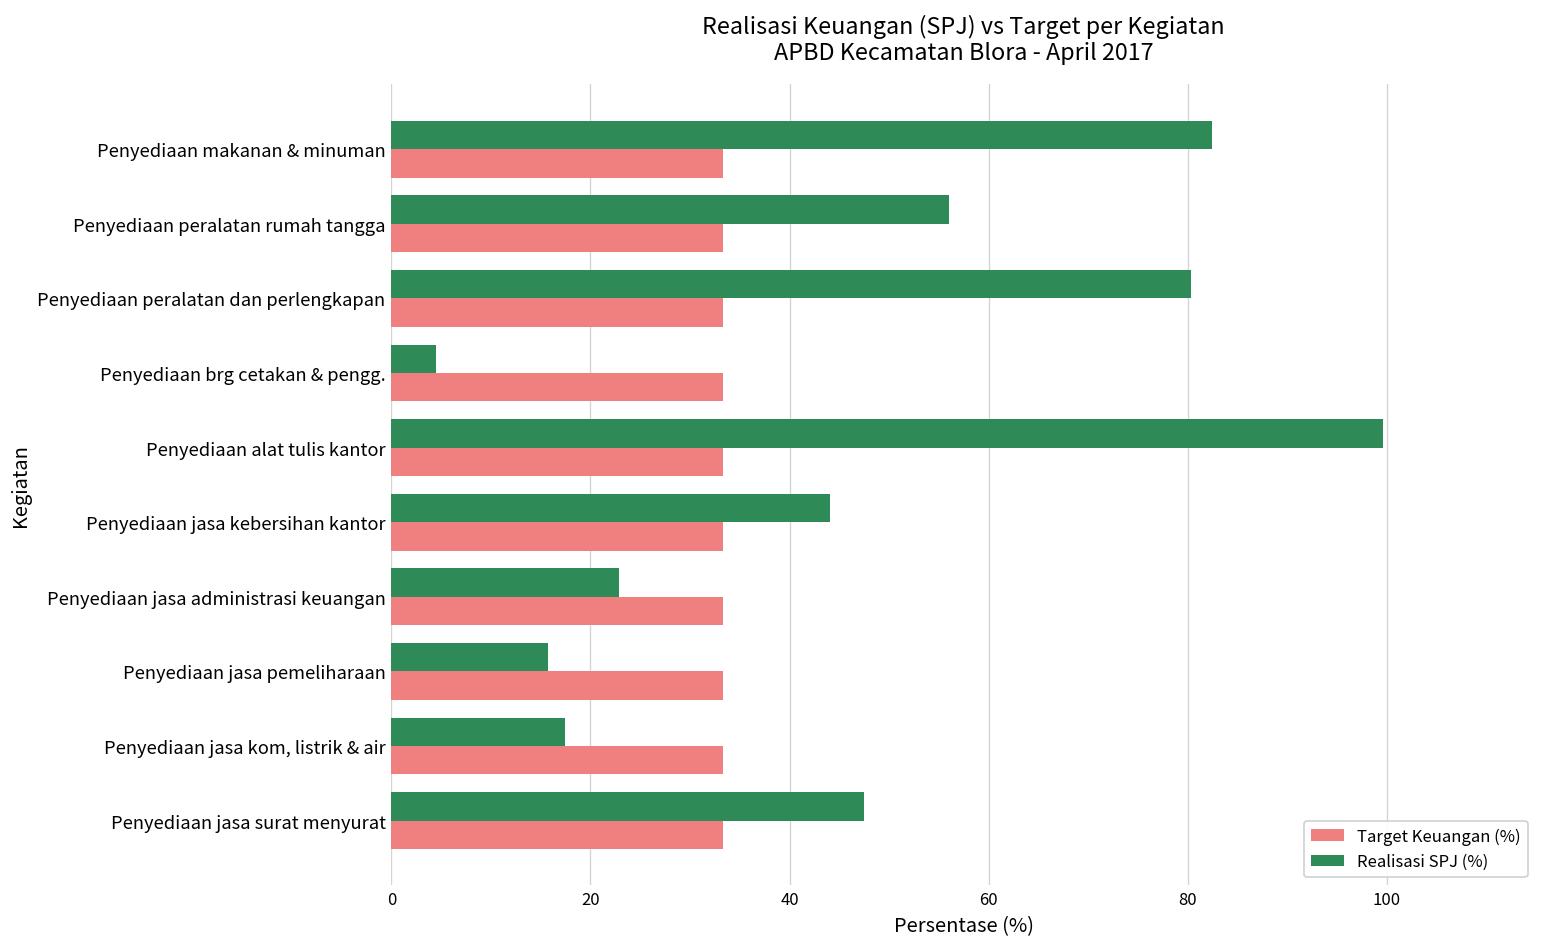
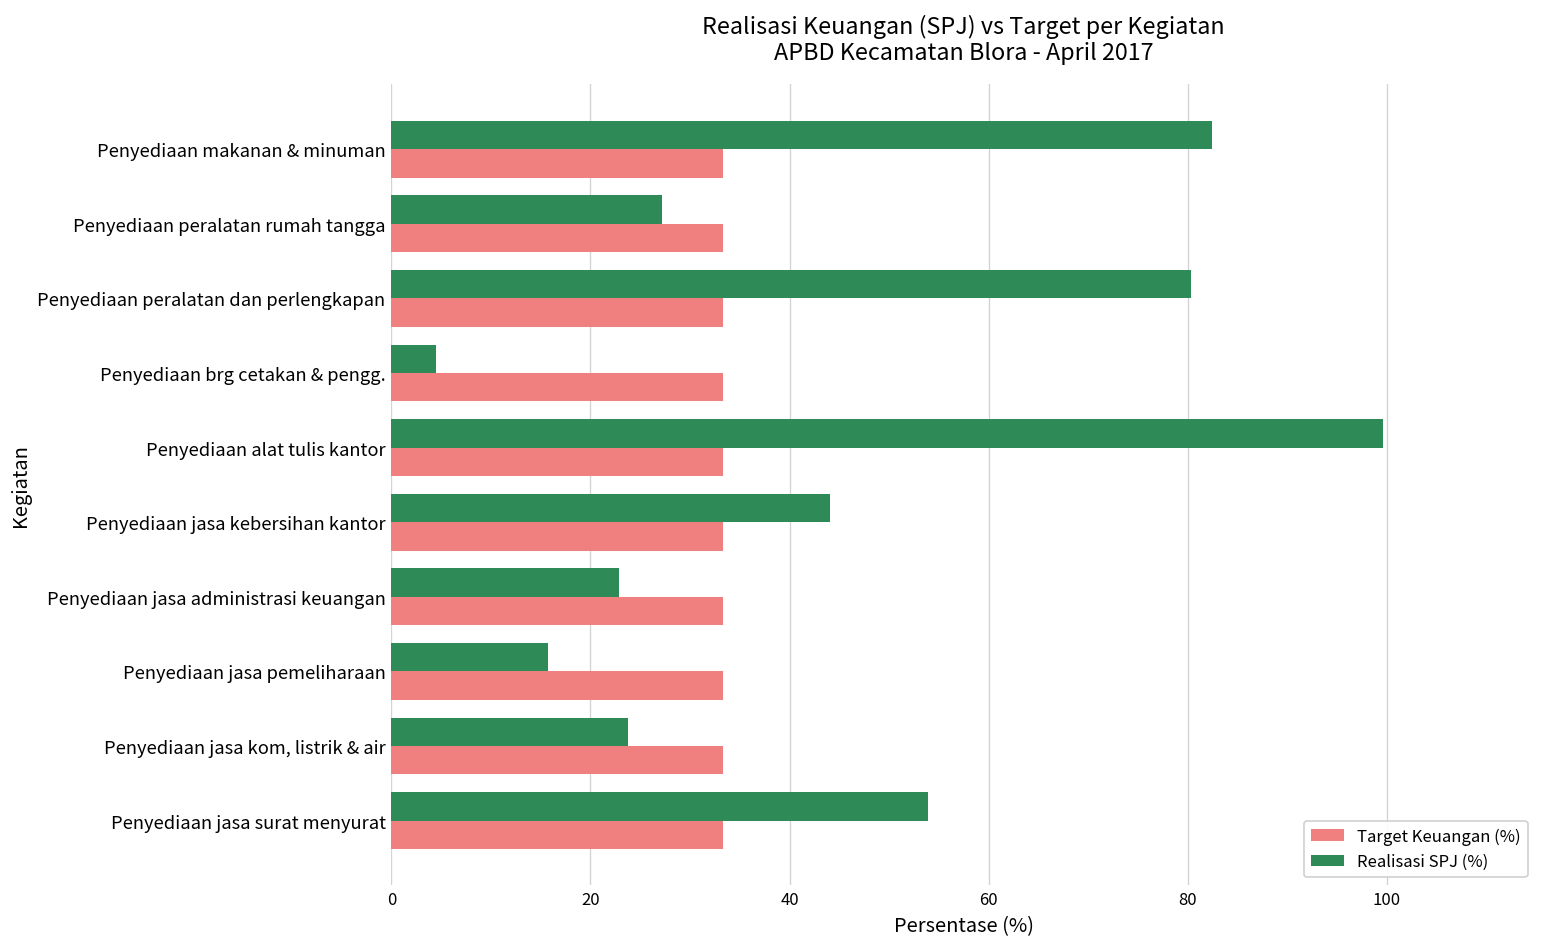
  {
    "Target Keuangan (%)": {
      "Penyediaan makanan & minuman": 33,
      "Penyediaan peralatan rumah tangga": 33,
      "Penyediaan peralatan dan perlengkapan": 33,
      "Penyediaan brg cetakan & pengg.": 33,
      "Penyediaan alat tulis kantor": 33,
      "Penyediaan jasa kebersihan kantor": 33,
      "Penyediaan jasa administrasi keuangan": 33,
      "Penyediaan jasa pemeliharaan": 33,
      "Penyediaan jasa kom, listrik & air": 33,
      "Penyediaan jasa surat menyurat": 33
    },
    "Realisasi SPJ (%)": {
      "Penyediaan makanan & minuman": 82,
-     "Penyediaan peralatan rumah tangga": 56,
+     "Penyediaan peralatan rumah tangga": 27,
      "Penyediaan peralatan dan perlengkapan": 80,
      "Penyediaan brg cetakan & pengg.": 4,
      "Penyediaan alat tulis kantor": 100,
      "Penyediaan jasa kebersihan kantor": 44,
      "Penyediaan jasa administrasi keuangan": 23,
      "Penyediaan jasa pemeliharaan": 16,
-     "Penyediaan jasa kom, listrik & air": 17,
-     "Penyediaan jasa surat menyurat": 48
+     "Penyediaan jasa kom, listrik & air": 24,
+     "Penyediaan jasa surat menyurat": 54
    }
  }
